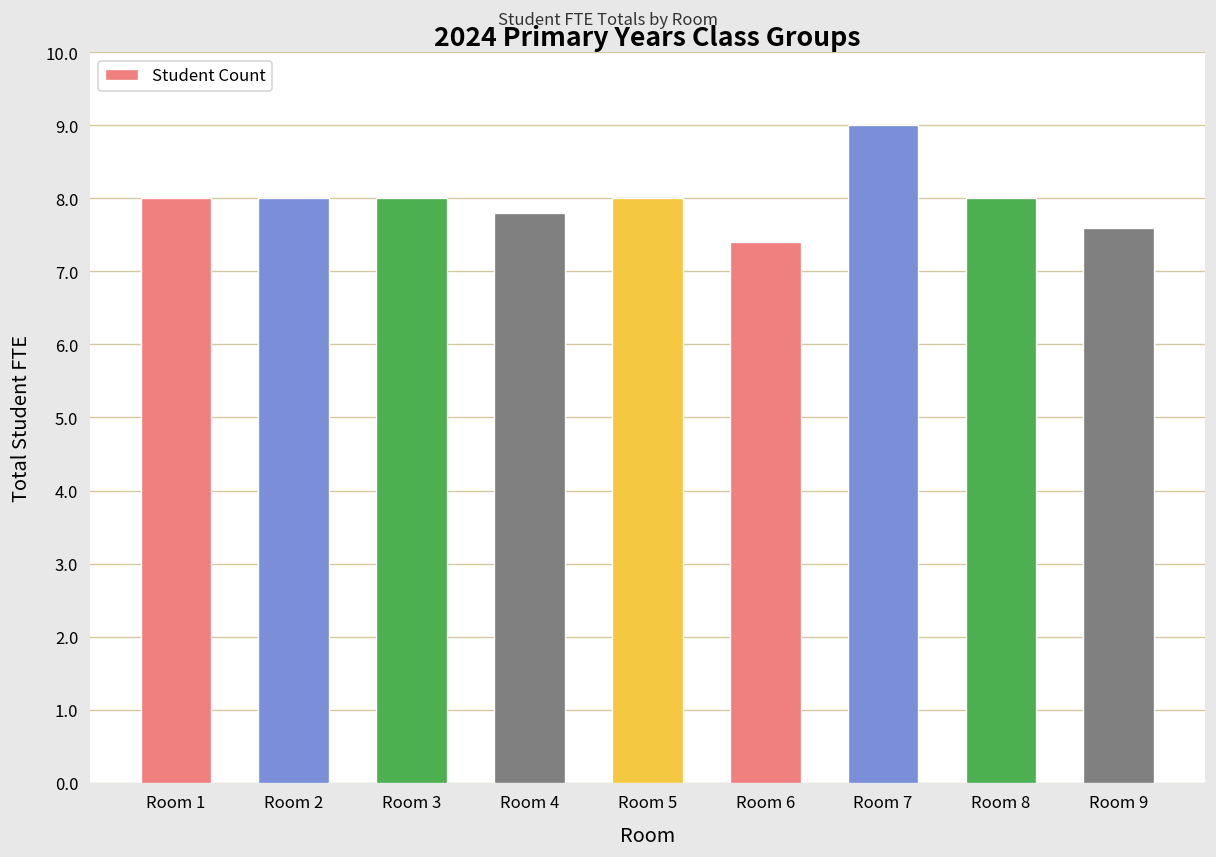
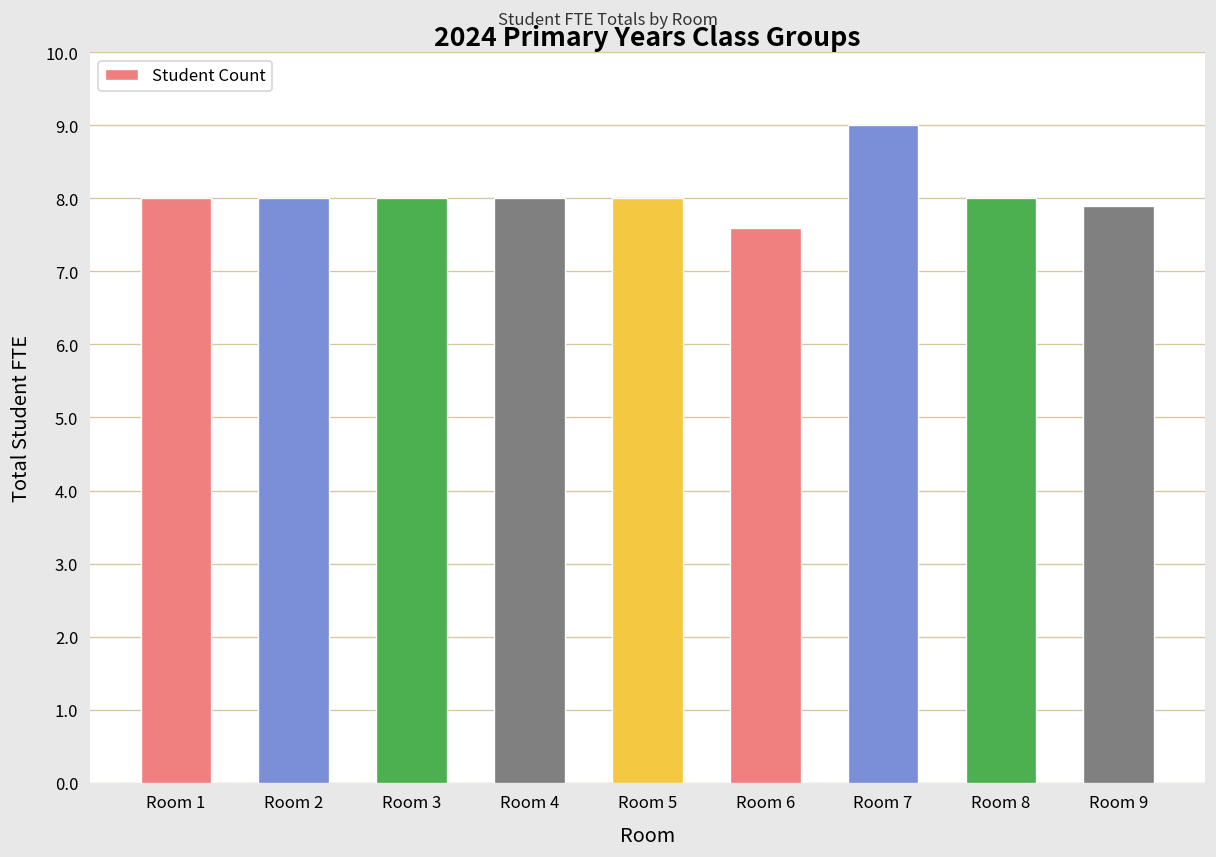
  {
    "Room 1": 8.0,
    "Room 2": 8.0,
    "Room 3": 8.0,
-   "Room 4": 7.8,
+   "Room 4": 8.0,
    "Room 5": 8.0,
-   "Room 6": 7.4,
+   "Room 6": 7.6,
    "Room 7": 9.0,
    "Room 8": 8.0,
-   "Room 9": 7.6
+   "Room 9": 7.9
  }
